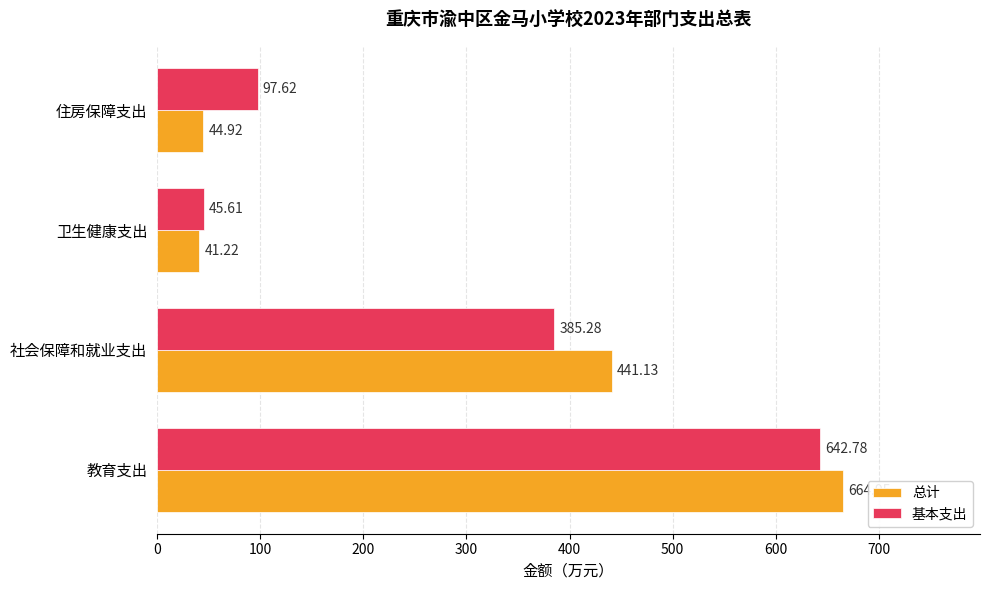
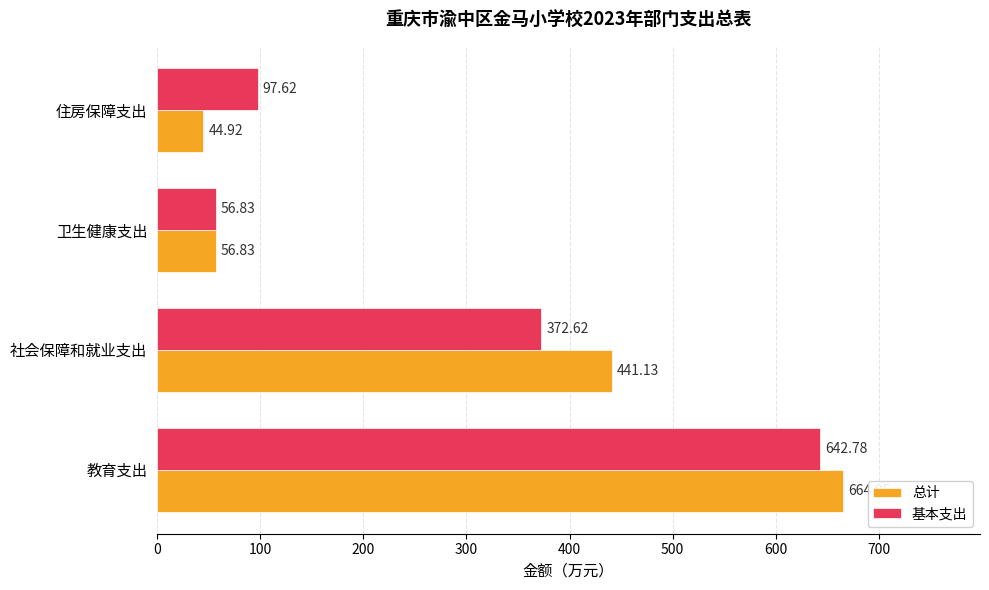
  {
    "总计": {
      "住房保障支出": 44.92,
-     "卫生健康支出": 41.22,
+     "卫生健康支出": 56.83,
      "社会保障和就业支出": 441.13
    },
    "基本支出": {
      "住房保障支出": 97.62,
-     "卫生健康支出": 45.61,
-     "社会保障和就业支出": 385.28,
+     "卫生健康支出": 56.83,
+     "社会保障和就业支出": 372.62,
      "教育支出": 642.78
    }
  }
